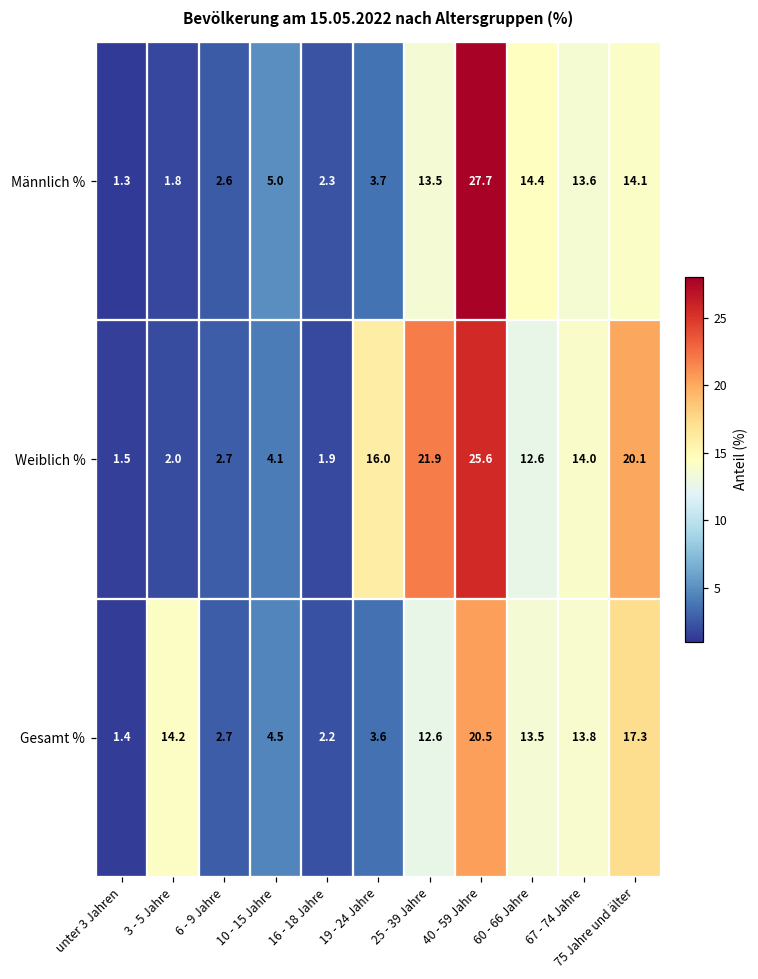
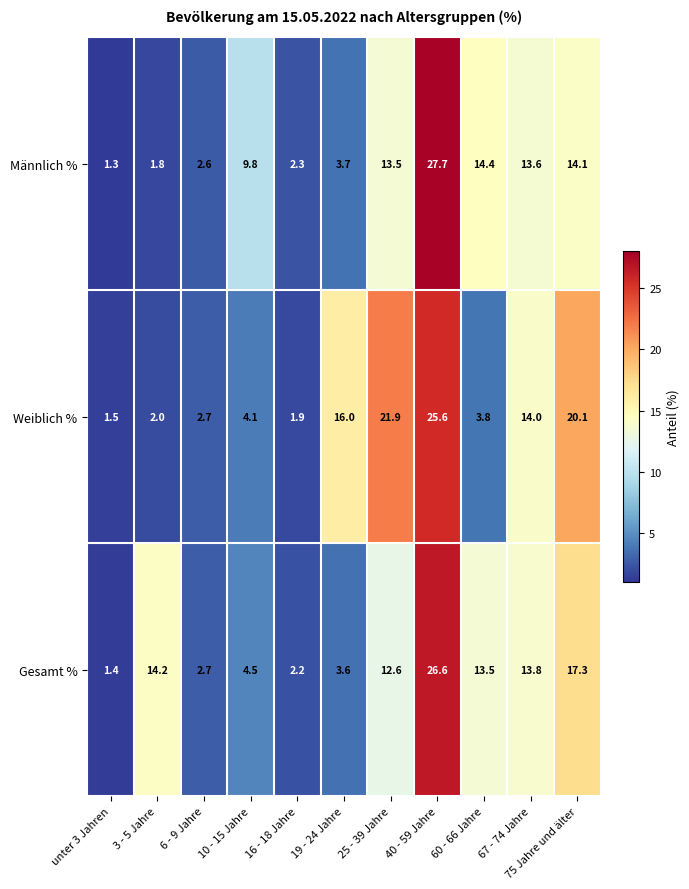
  {
    "Männlich %": {
      "unter 3 Jahren": 1.3,
      "3 - 5 Jahre": 1.8,
      "6 - 9 Jahre": 2.6,
-     "10 - 15 Jahre": 5.0,
+     "10 - 15 Jahre": 9.8,
      "16 - 18 Jahre": 2.3,
      "19 - 24 Jahre": 3.7,
      "25 - 39 Jahre": 13.5,
      "40 - 59 Jahre": 27.7,
      "60 - 66 Jahre": 14.4,
      "67 - 74 Jahre": 13.6,
      "75 Jahre und älter": 14.1
    },
    "Weiblich %": {
      "unter 3 Jahren": 1.5,
      "3 - 5 Jahre": 2.0,
      "6 - 9 Jahre": 2.7,
      "10 - 15 Jahre": 4.1,
      "16 - 18 Jahre": 1.9,
      "19 - 24 Jahre": 16.0,
      "25 - 39 Jahre": 21.9,
      "40 - 59 Jahre": 25.6,
-     "60 - 66 Jahre": 12.6,
+     "60 - 66 Jahre": 3.8,
      "67 - 74 Jahre": 14.0,
      "75 Jahre und älter": 20.1
    },
    "Gesamt %": {
      "unter 3 Jahren": 1.4,
      "3 - 5 Jahre": 14.2,
      "6 - 9 Jahre": 2.7,
      "10 - 15 Jahre": 4.5,
      "16 - 18 Jahre": 2.2,
      "19 - 24 Jahre": 3.6,
      "25 - 39 Jahre": 12.6,
-     "40 - 59 Jahre": 20.5,
+     "40 - 59 Jahre": 26.6,
      "60 - 66 Jahre": 13.5,
      "67 - 74 Jahre": 13.8,
      "75 Jahre und älter": 17.3
    }
  }
